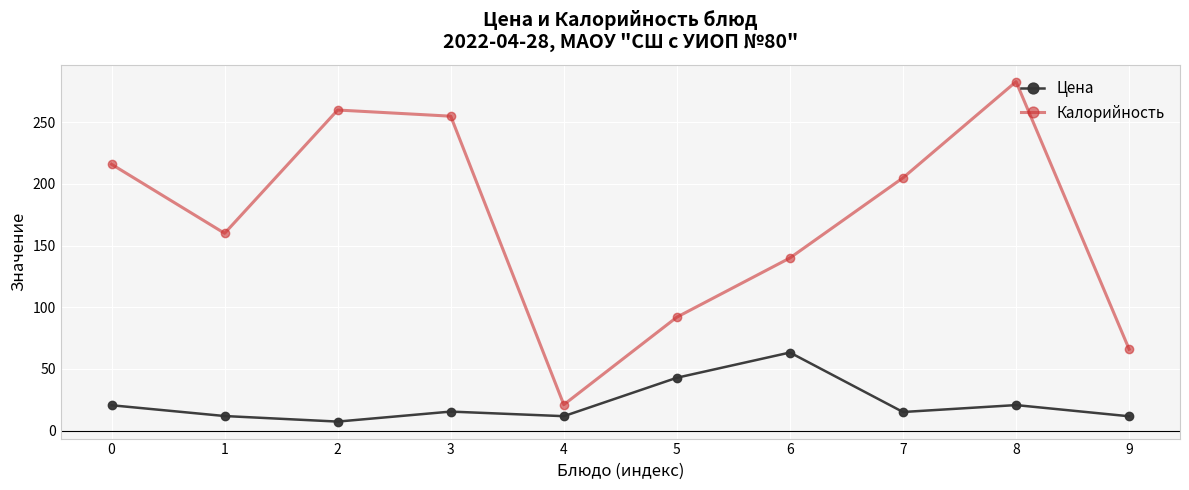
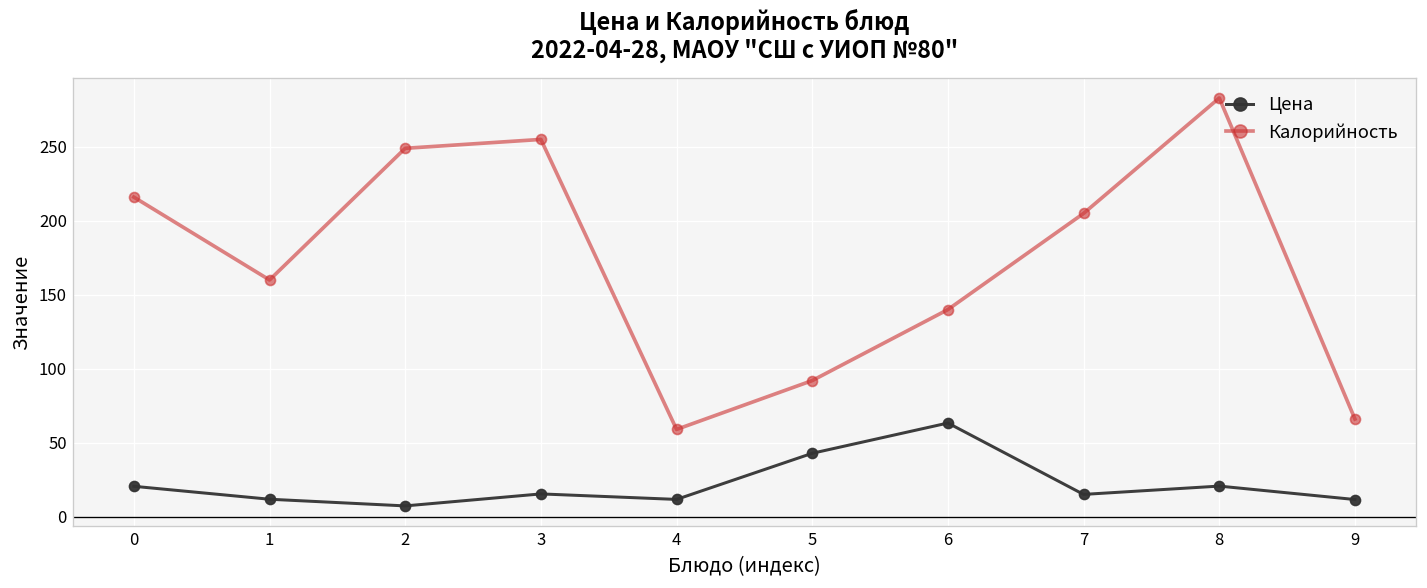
  {
    "Цена": {
      "0": 21,
      "1": 12,
      "2": 7,
      "3": 15,
      "4": 12,
      "5": 43,
      "6": 63,
      "7": 15,
      "8": 21,
      "9": 12
    },
    "Калорийность": {
      "0": 216,
      "1": 160,
-     "2": 260,
+     "2": 249,
      "3": 255,
-     "4": 21,
+     "4": 59,
      "5": 92,
      "6": 140,
      "7": 205,
      "8": 283,
      "9": 66
    }
  }
